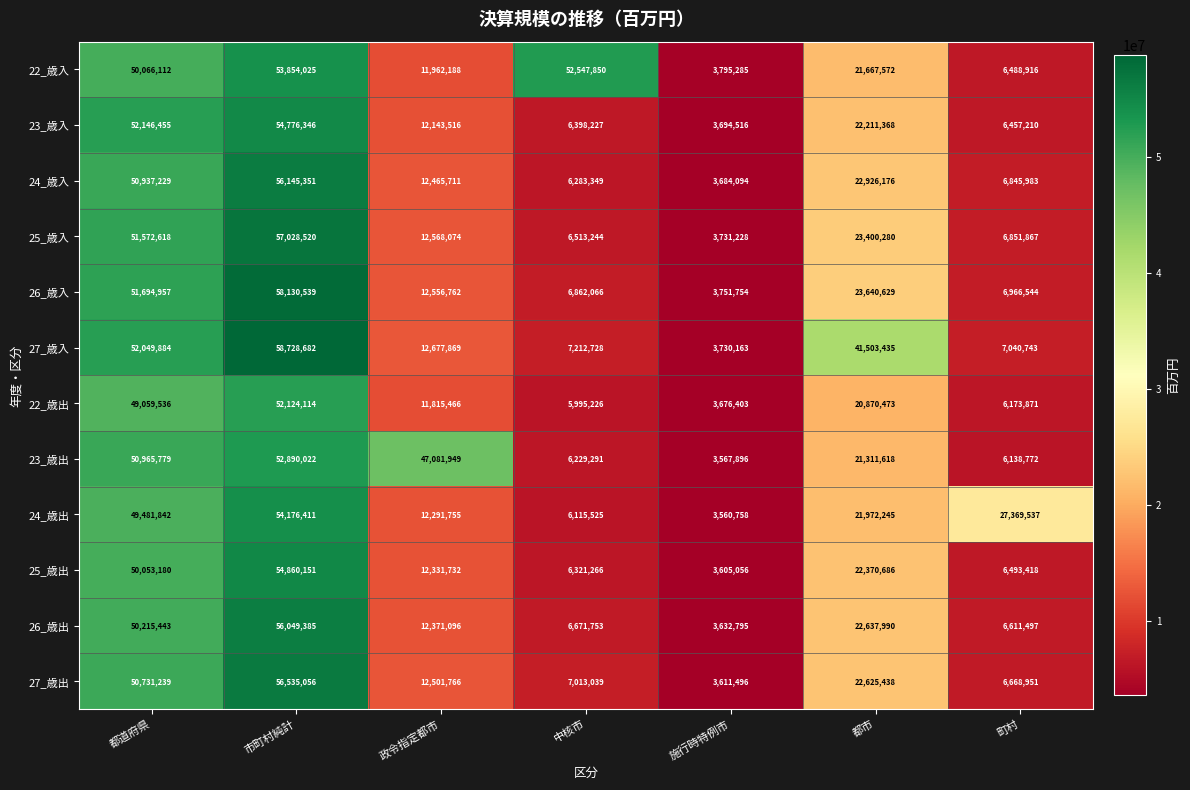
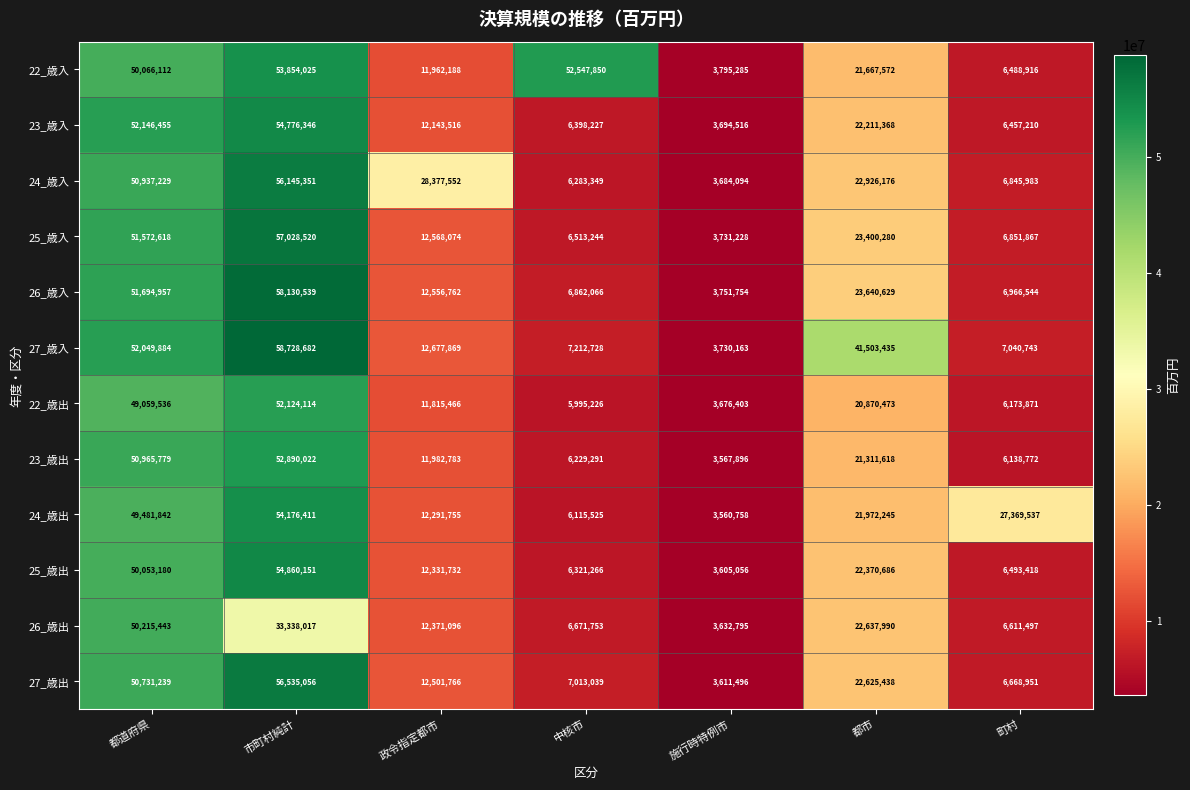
  {
    "22_歳入": {
      "都道府県": "50,066,112",
      "市町村純計": "53,854,025",
      "政令指定都市": "11,962,188",
      "中核市": "52,547,850",
      "施行時特例市": "3,795,285",
      "都市": "21,667,572",
      "町村": "6,488,916"
    },
    "23_歳入": {
      "都道府県": "52,146,455",
      "市町村純計": "54,776,346",
      "政令指定都市": "12,143,516",
      "中核市": "6,398,227",
      "施行時特例市": "3,694,516",
      "都市": "22,211,368",
      "町村": "6,457,210"
    },
    "24_歳入": {
      "都道府県": "50,937,229",
      "市町村純計": "56,145,351",
-     "政令指定都市": "12,465,711",
+     "政令指定都市": "28,377,552",
      "中核市": "6,283,349",
      "施行時特例市": "3,684,094",
      "都市": "22,926,176",
      "町村": "6,845,983"
    },
    "25_歳入": {
      "都道府県": "51,572,618",
      "市町村純計": "57,028,520",
      "政令指定都市": "12,568,074",
      "中核市": "6,513,244",
      "施行時特例市": "3,731,228",
      "都市": "23,400,280",
      "町村": "6,851,867"
    },
    "26_歳入": {
      "都道府県": "51,694,957",
      "市町村純計": "58,130,539",
      "政令指定都市": "12,556,762",
      "中核市": "6,862,066",
      "施行時特例市": "3,751,754",
      "都市": "23,640,629",
      "町村": "6,966,544"
    },
    "27_歳入": {
      "都道府県": "52,049,884",
      "市町村純計": "58,728,682",
      "政令指定都市": "12,677,869",
      "中核市": "7,212,728",
      "施行時特例市": "3,730,163",
      "都市": "41,503,435",
      "町村": "7,040,743"
    },
    "22_歳出": {
      "都道府県": "49,059,536",
      "市町村純計": "52,124,114",
      "政令指定都市": "11,815,466",
      "中核市": "5,995,226",
      "施行時特例市": "3,676,403",
      "都市": "20,870,473",
      "町村": "6,173,871"
    },
    "23_歳出": {
      "都道府県": "50,965,779",
      "市町村純計": "52,890,022",
-     "政令指定都市": "47,081,949",
+     "政令指定都市": "11,982,783",
      "中核市": "6,229,291",
      "施行時特例市": "3,567,896",
      "都市": "21,311,618",
      "町村": "6,138,772"
    },
    "24_歳出": {
      "都道府県": "49,481,842",
      "市町村純計": "54,176,411",
      "政令指定都市": "12,291,755",
      "中核市": "6,115,525",
      "施行時特例市": "3,560,758",
      "都市": "21,972,245",
      "町村": "27,369,537"
    },
    "25_歳出": {
      "都道府県": "50,053,180",
      "市町村純計": "54,860,151",
      "政令指定都市": "12,331,732",
      "中核市": "6,321,266",
      "施行時特例市": "3,605,056",
      "都市": "22,370,686",
      "町村": "6,493,418"
    },
    "26_歳出": {
      "都道府県": "50,215,443",
-     "市町村純計": "56,049,385",
+     "市町村純計": "33,338,017",
      "政令指定都市": "12,371,096",
      "中核市": "6,671,753",
      "施行時特例市": "3,632,795",
      "都市": "22,637,990",
      "町村": "6,611,497"
    },
    "27_歳出": {
      "都道府県": "50,731,239",
      "市町村純計": "56,535,056",
      "政令指定都市": "12,501,766",
      "中核市": "7,013,039",
      "施行時特例市": "3,611,496",
      "都市": "22,625,438",
      "町村": "6,668,951"
    }
  }
